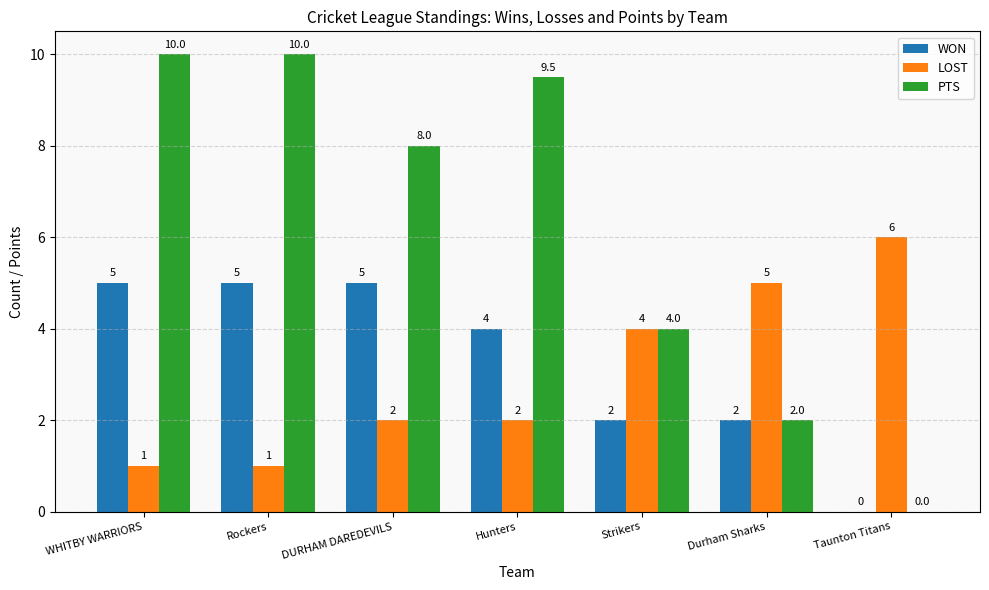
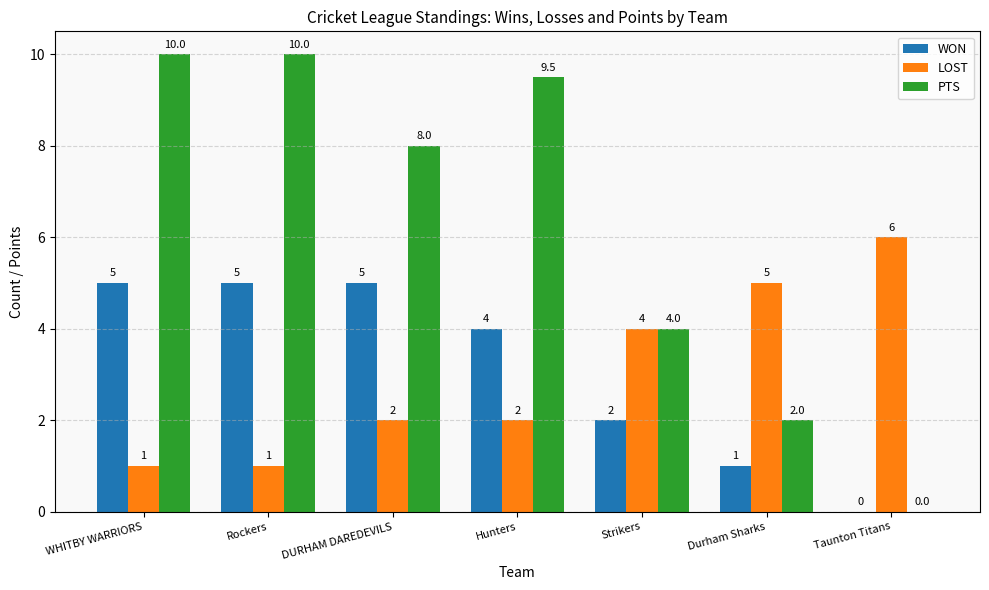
  {
    "WON": {
      "WHITBY WARRIORS": 5,
      "Rockers": 5,
      "DURHAM DAREDEVILS": 5,
      "Hunters": 4,
      "Strikers": 2,
-     "Durham Sharks": 2,
+     "Durham Sharks": 1,
      "Taunton Titans": 0
    },
    "LOST": {
      "WHITBY WARRIORS": 1,
      "Rockers": 1,
      "DURHAM DAREDEVILS": 2,
      "Hunters": 2,
      "Strikers": 4,
      "Durham Sharks": 5,
      "Taunton Titans": 6
    },
    "PTS": {
      "WHITBY WARRIORS": 10.0,
      "Rockers": 10.0,
      "DURHAM DAREDEVILS": 8.0,
      "Hunters": 9.5,
      "Strikers": 4.0,
      "Durham Sharks": 2.0,
      "Taunton Titans": 0.0
    }
  }
